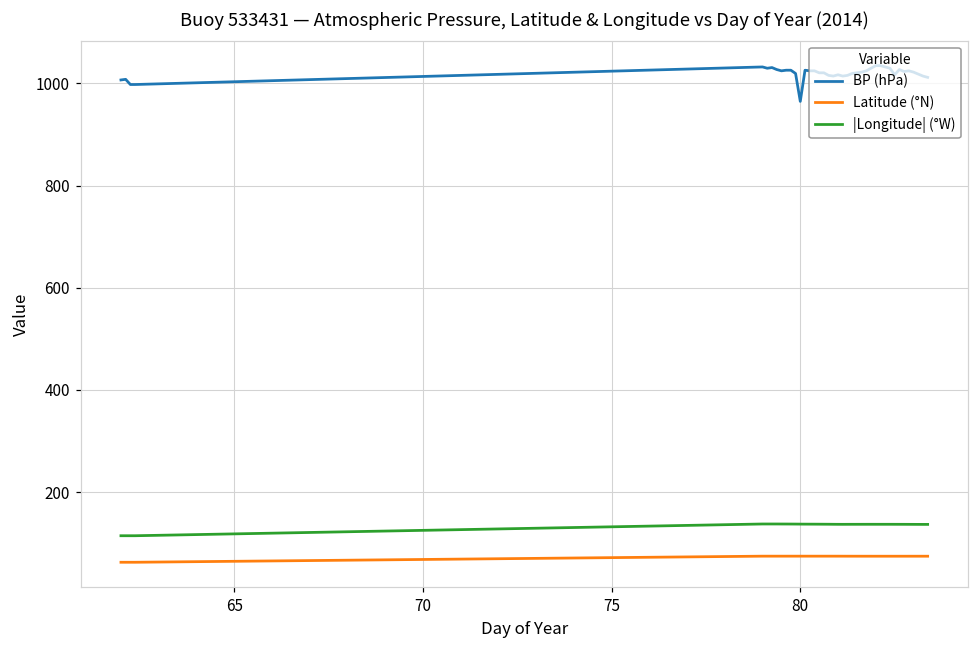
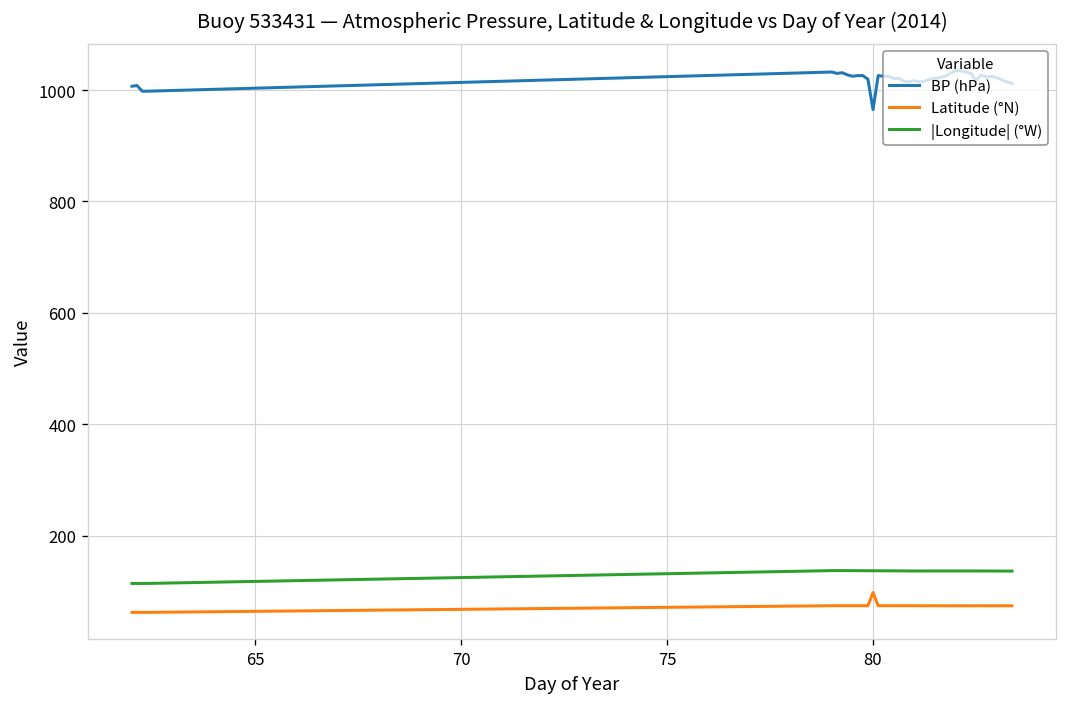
  {
    "BP (hPa)": {
      "80": 960
    },
    "Latitude (°N)": {
-     "80": 70
+     "80": 100
    },
    "|Longitude| (°W)": {
      "80": 140
    }
  }
